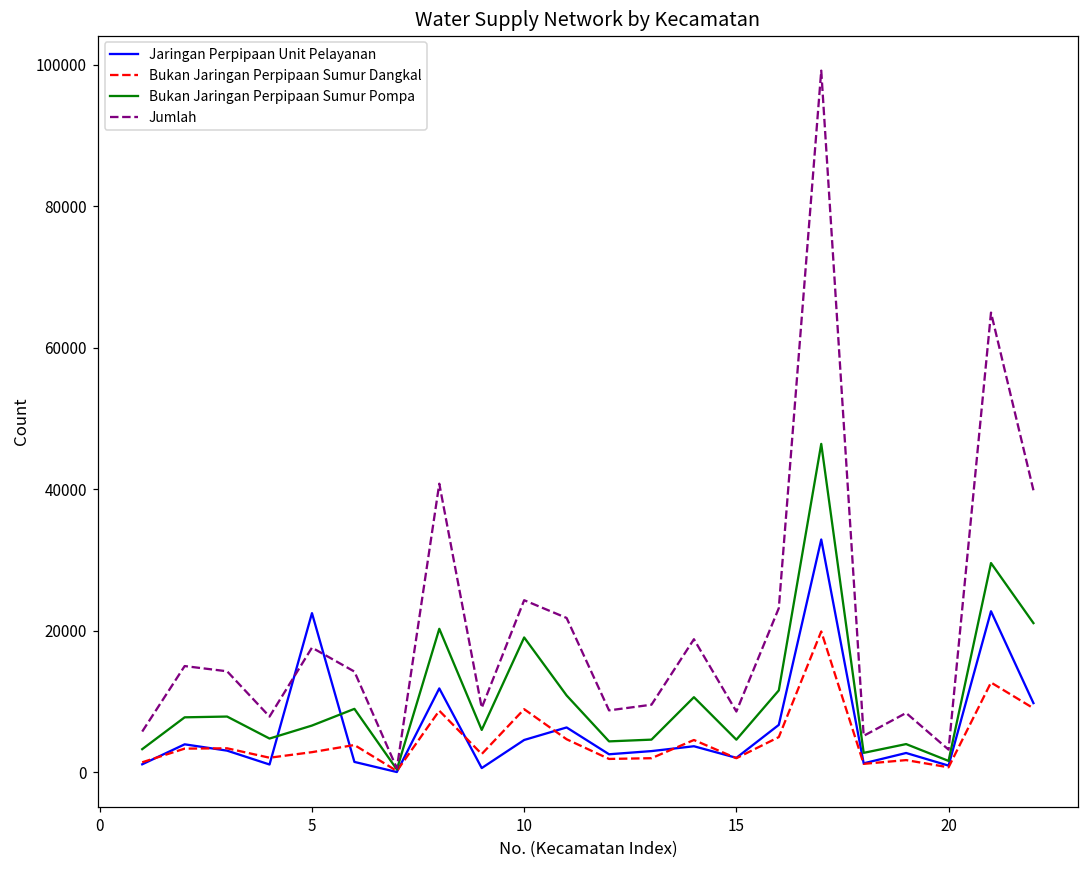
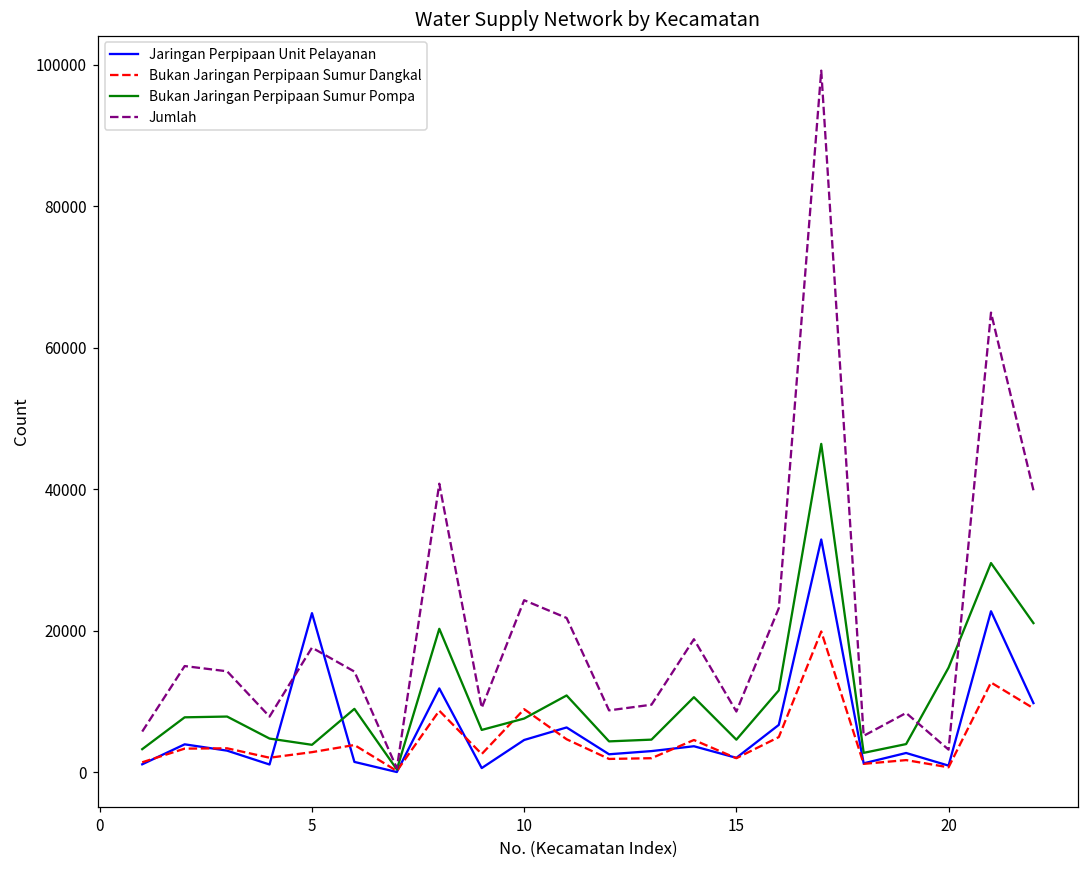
  {
    "Jaringan Perpipaan Unit Pelayanan": {
      "5": 22000,
      "10": 5000
    },
    "Bukan Jaringan Perpipaan Sumur Dangkal": {
      "5": 3000,
      "10": 9000
    },
    "Bukan Jaringan Perpipaan Sumur Pompa": {
-     "5": 7000,
-     "10": 19000,
+     "5": 4000,
+     "10": 8000,
      "15": 5000,
-     "20": 2000
+     "20": 15000
    },
    "Jumlah": {
      "5": 18000,
      "10": 24000,
      "15": 9000,
      "20": 3000
    }
  }
